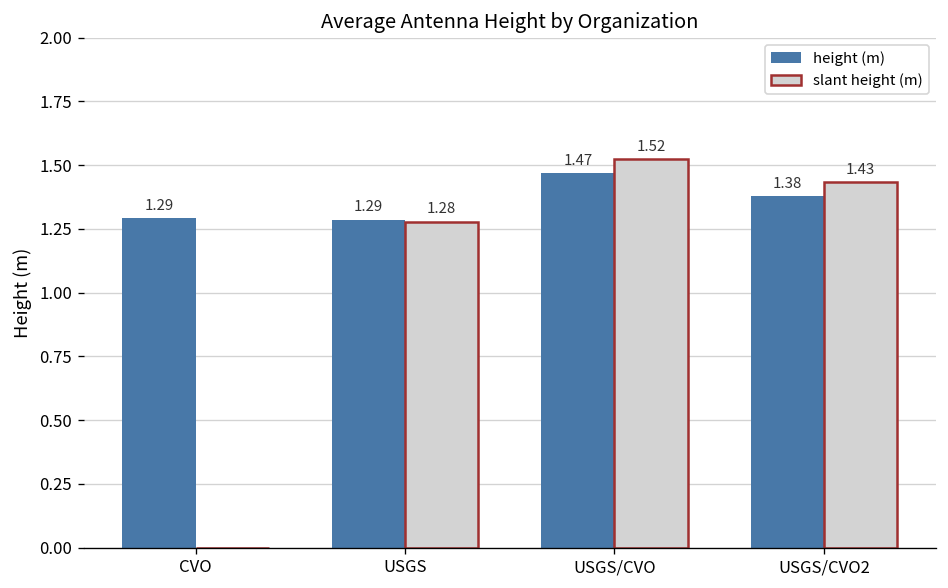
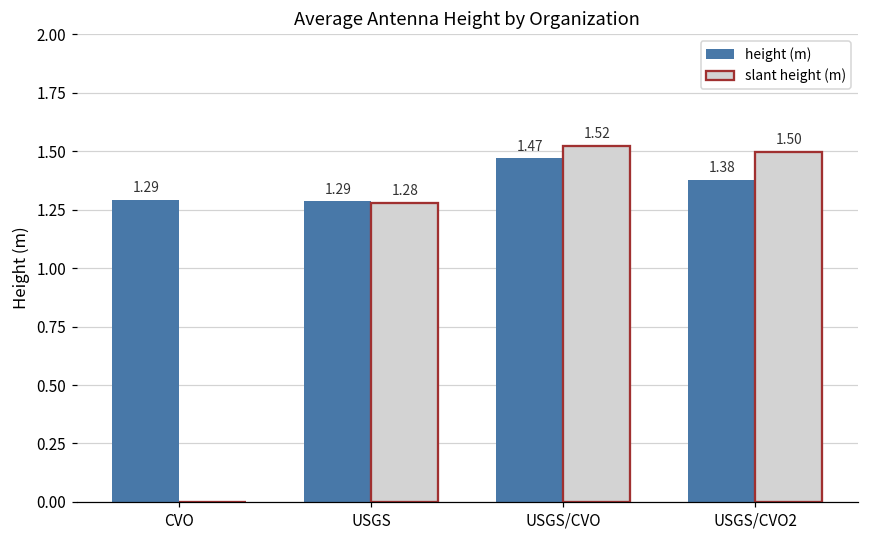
  {
    "height (m)": {
      "CVO": 1.29,
      "USGS": 1.29,
      "USGS/CVO": 1.47,
      "USGS/CVO2": 1.38
    },
    "slant height (m)": {
      "USGS": 1.28,
      "USGS/CVO": 1.52,
-     "USGS/CVO2": 1.43
+     "USGS/CVO2": 1.50
    }
  }
